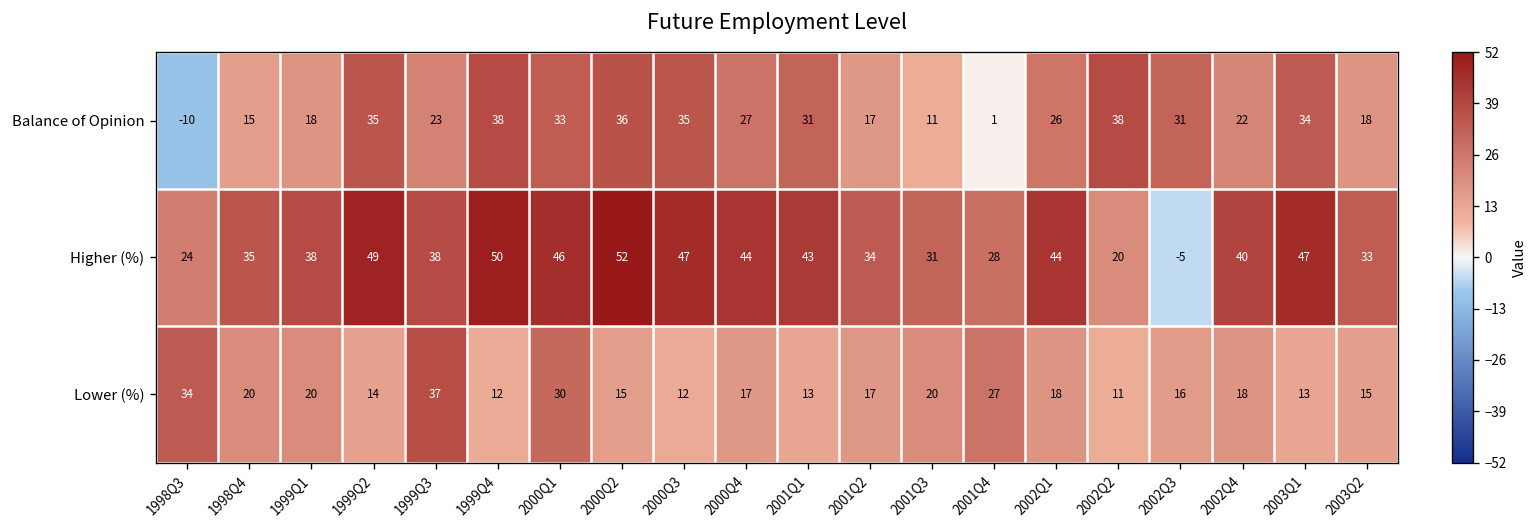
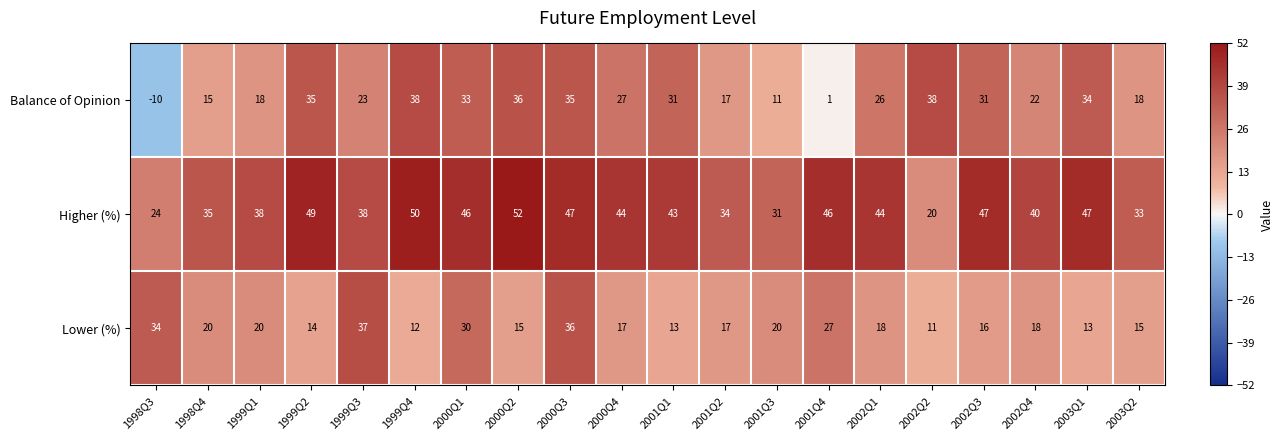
  {
    "Balance of Opinion": {
      "1998Q3": -10,
      "1998Q4": 15,
      "1999Q1": 18,
      "1999Q2": 35,
      "1999Q3": 23,
      "1999Q4": 38,
      "2000Q1": 33,
      "2000Q2": 36,
      "2000Q3": 35,
      "2000Q4": 27,
      "2001Q1": 31,
      "2001Q2": 17,
      "2001Q3": 11,
      "2001Q4": 1,
      "2002Q1": 26,
      "2002Q2": 38,
      "2002Q3": 31,
      "2002Q4": 22,
      "2003Q1": 34,
      "2003Q2": 18
    },
    "Higher (%)": {
      "1998Q3": 24,
      "1998Q4": 35,
      "1999Q1": 38,
      "1999Q2": 49,
      "1999Q3": 38,
      "1999Q4": 50,
      "2000Q1": 46,
      "2000Q2": 52,
      "2000Q3": 47,
      "2000Q4": 44,
      "2001Q1": 43,
      "2001Q2": 34,
      "2001Q3": 31,
-     "2001Q4": 28,
+     "2001Q4": 46,
      "2002Q1": 44,
      "2002Q2": 20,
-     "2002Q3": -5,
+     "2002Q3": 47,
      "2002Q4": 40,
      "2003Q1": 47,
      "2003Q2": 33
    },
    "Lower (%)": {
      "1998Q3": 34,
      "1998Q4": 20,
      "1999Q1": 20,
      "1999Q2": 14,
      "1999Q3": 37,
      "1999Q4": 12,
      "2000Q1": 30,
      "2000Q2": 15,
-     "2000Q3": 12,
+     "2000Q3": 36,
      "2000Q4": 17,
      "2001Q1": 13,
      "2001Q2": 17,
      "2001Q3": 20,
      "2001Q4": 27,
      "2002Q1": 18,
      "2002Q2": 11,
      "2002Q3": 16,
      "2002Q4": 18,
      "2003Q1": 13,
      "2003Q2": 15
    }
  }
